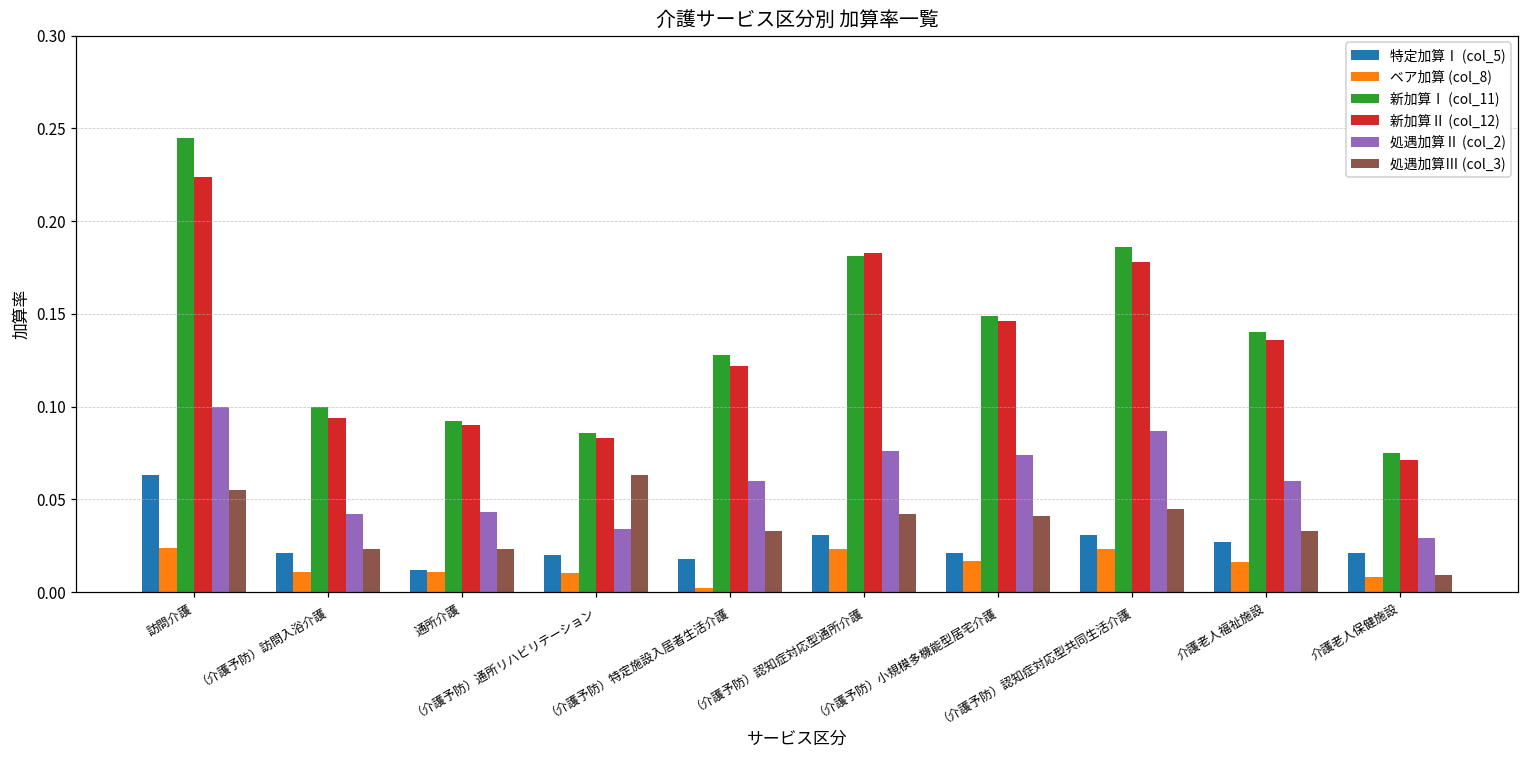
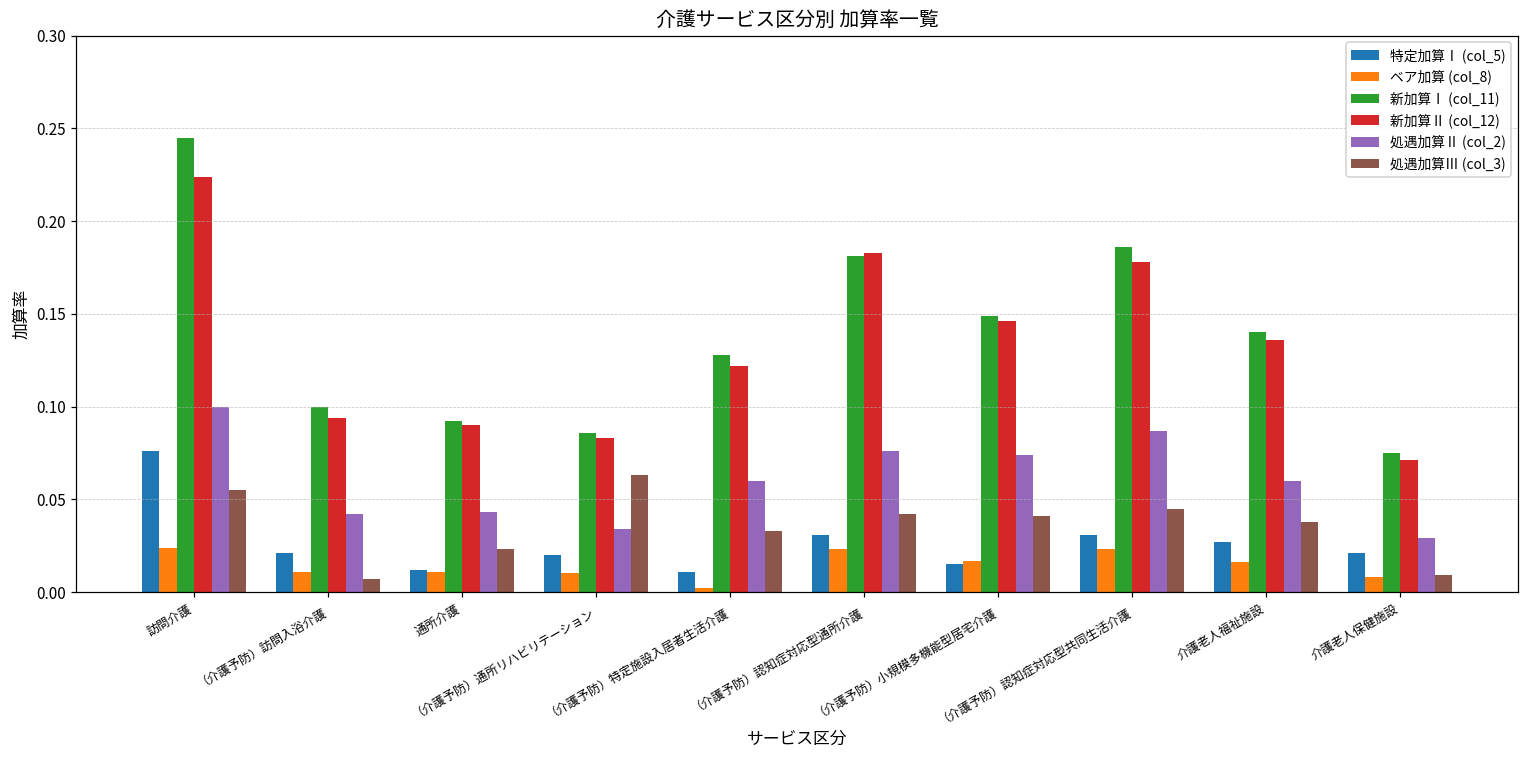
  {
    "特定加算Ⅰ (col_5)": {
-     "訪問介護": 0.063,
+     "訪問介護": 0.076,
      "（介護予防）訪問入浴介護": 0.021,
      "通所介護": 0.012,
      "（介護予防）通所リハビリテーション": 0.020,
-     "（介護予防）特定施設入居者生活介護": 0.018,
+     "（介護予防）特定施設入居者生活介護": 0.011,
      "（介護予防）認知症対応型通所介護": 0.031,
-     "（介護予防）小規模多機能型居宅介護": 0.021,
+     "（介護予防）小規模多機能型居宅介護": 0.015,
      "（介護予防）認知症対応型共同生活介護": 0.031,
      "介護老人福祉施設": 0.027,
      "介護老人保健施設": 0.021
    },
    "ベア加算 (col_8)": {
      "訪問介護": 0.024,
      "（介護予防）訪問入浴介護": 0.011,
      "通所介護": 0.011,
      "（介護予防）通所リハビリテーション": 0.010,
      "（介護予防）特定施設入居者生活介護": 0.002,
      "（介護予防）認知症対応型通所介護": 0.023,
      "（介護予防）小規模多機能型居宅介護": 0.017,
      "（介護予防）認知症対応型共同生活介護": 0.023,
      "介護老人福祉施設": 0.016,
      "介護老人保健施設": 0.008
    },
    "新加算Ⅰ (col_11)": {
      "訪問介護": 0.245,
      "（介護予防）訪問入浴介護": 0.100,
      "通所介護": 0.092,
      "（介護予防）通所リハビリテーション": 0.086,
      "（介護予防）特定施設入居者生活介護": 0.128,
      "（介護予防）認知症対応型通所介護": 0.181,
      "（介護予防）小規模多機能型居宅介護": 0.149,
      "（介護予防）認知症対応型共同生活介護": 0.186,
      "介護老人福祉施設": 0.140,
      "介護老人保健施設": 0.075
    },
    "新加算Ⅱ (col_12)": {
      "訪問介護": 0.224,
      "（介護予防）訪問入浴介護": 0.094,
      "通所介護": 0.090,
      "（介護予防）通所リハビリテーション": 0.083,
      "（介護予防）特定施設入居者生活介護": 0.122,
      "（介護予防）認知症対応型通所介護": 0.183,
      "（介護予防）小規模多機能型居宅介護": 0.146,
      "（介護予防）認知症対応型共同生活介護": 0.178,
      "介護老人福祉施設": 0.136,
      "介護老人保健施設": 0.071
    },
    "処遇加算Ⅱ (col_2)": {
      "訪問介護": 0.100,
      "（介護予防）訪問入浴介護": 0.042,
      "通所介護": 0.043,
      "（介護予防）通所リハビリテーション": 0.034,
      "（介護予防）特定施設入居者生活介護": 0.060,
      "（介護予防）認知症対応型通所介護": 0.076,
      "（介護予防）小規模多機能型居宅介護": 0.074,
      "（介護予防）認知症対応型共同生活介護": 0.087,
      "介護老人福祉施設": 0.060,
      "介護老人保健施設": 0.029
    },
    "処遇加算Ⅲ (col_3)": {
      "訪問介護": 0.055,
-     "（介護予防）訪問入浴介護": 0.023,
+     "（介護予防）訪問入浴介護": 0.007,
      "通所介護": 0.023,
      "（介護予防）通所リハビリテーション": 0.063,
      "（介護予防）特定施設入居者生活介護": 0.033,
      "（介護予防）認知症対応型通所介護": 0.042,
      "（介護予防）小規模多機能型居宅介護": 0.041,
      "（介護予防）認知症対応型共同生活介護": 0.045,
-     "介護老人福祉施設": 0.033,
+     "介護老人福祉施設": 0.038,
      "介護老人保健施設": 0.009
    }
  }
